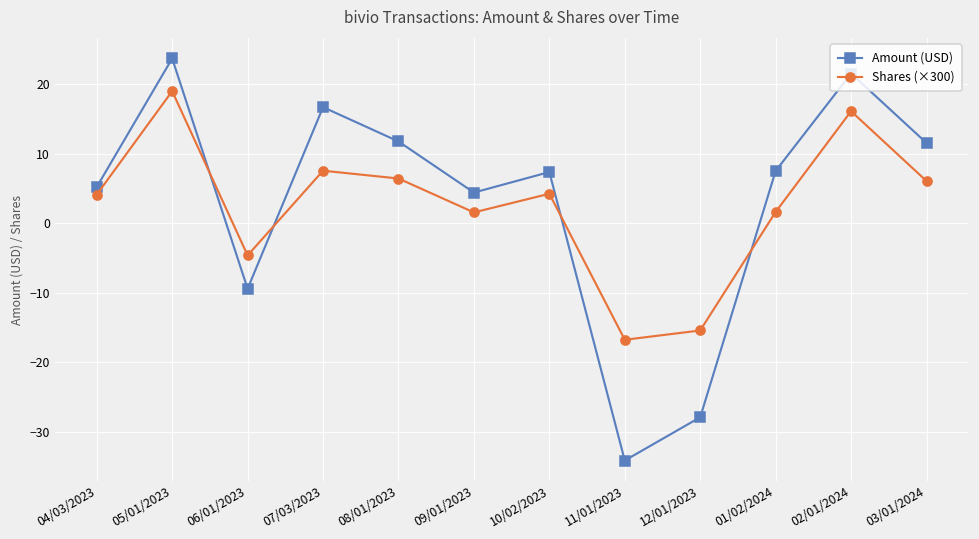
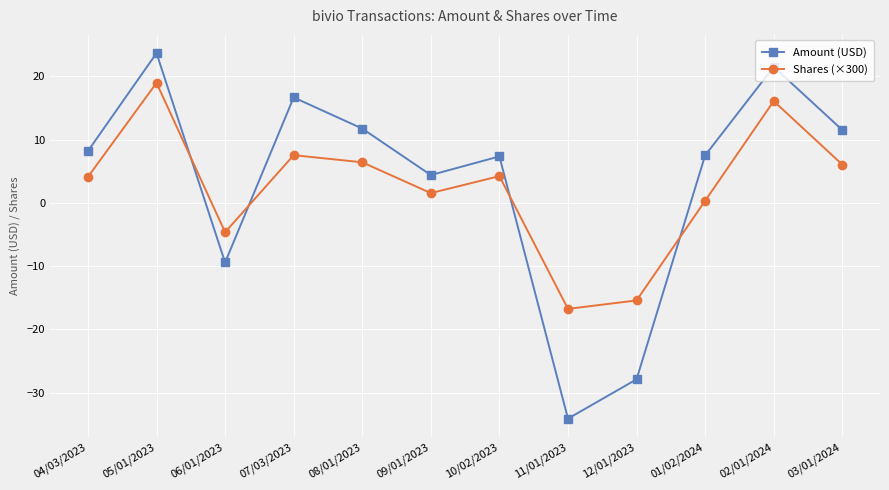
  {
    "Amount (USD)": {
-     "04/03/2023": 5,
+     "04/03/2023": 8,
      "05/01/2023": 24,
      "06/01/2023": -9,
      "07/03/2023": 17,
      "08/01/2023": 12,
      "09/01/2023": 4,
      "10/02/2023": 7,
      "11/01/2023": -34,
      "12/01/2023": -28,
      "01/02/2024": 8,
      "03/01/2024": 12
    },
    "Shares (×300)": {
      "04/03/2023": 4,
      "05/01/2023": 19,
      "06/01/2023": -5,
      "07/03/2023": 8,
      "08/01/2023": 6,
      "09/01/2023": 2,
      "10/02/2023": 4,
      "11/01/2023": -17,
      "12/01/2023": -15,
-     "01/02/2024": 2,
+     "01/02/2024": 0,
      "02/01/2024": 16,
      "03/01/2024": 6
    }
  }
